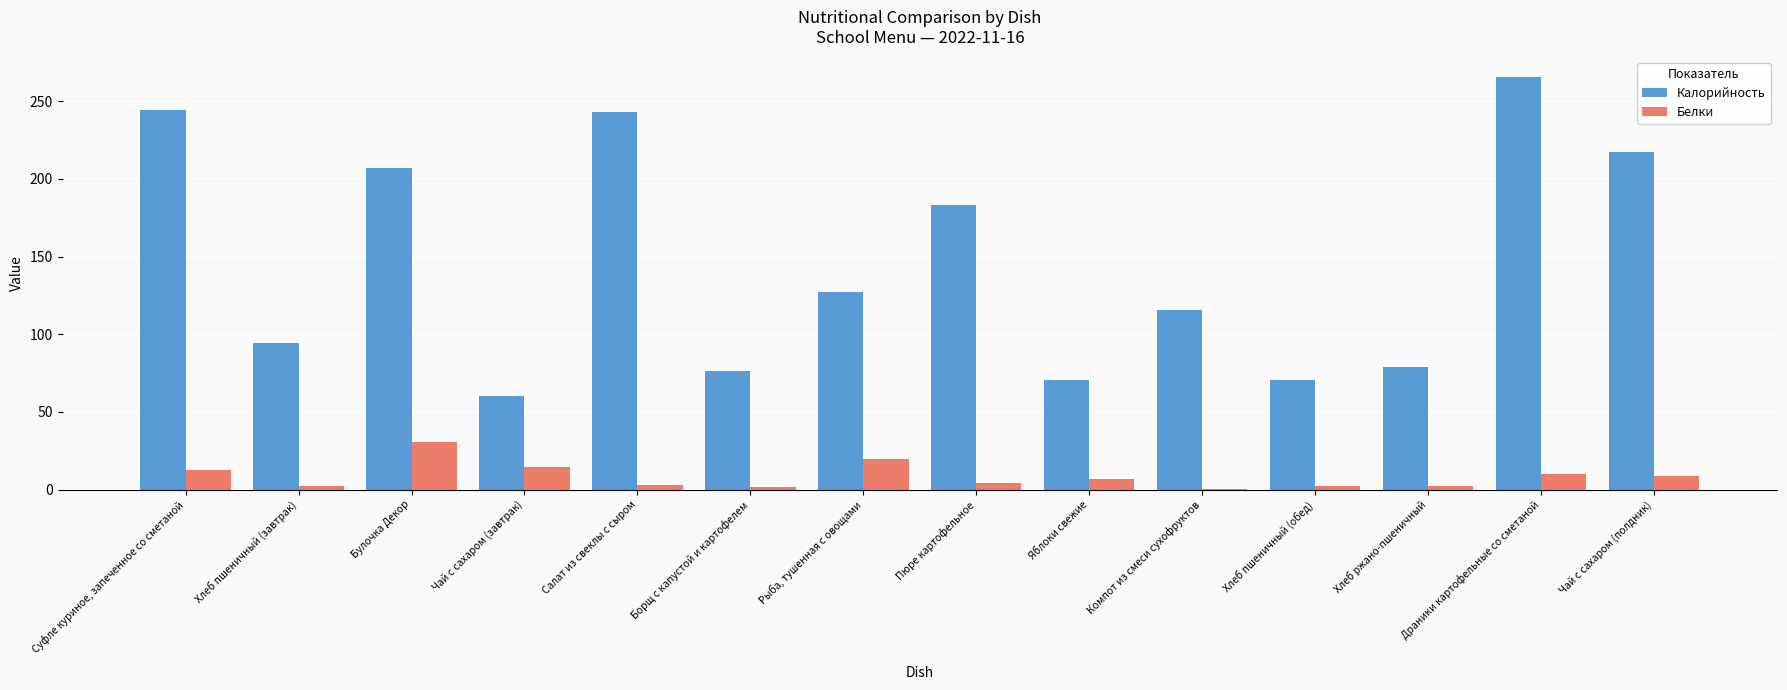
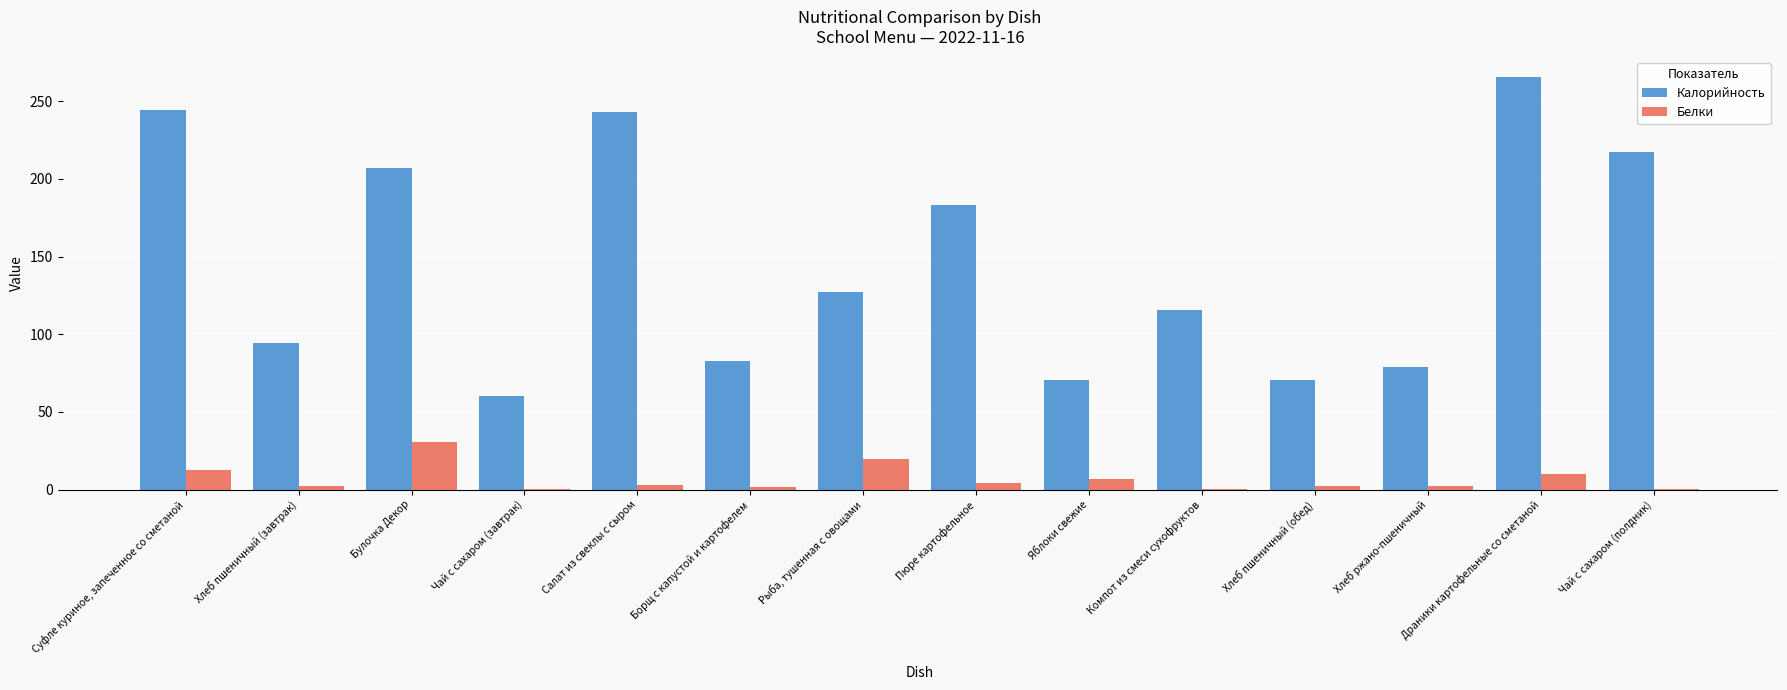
  {
    "Калорийность": {
      "Суфле куриное, запеченное со сметаной": 245,
      "Хлеб пшеничный (завтрак)": 94,
      "Булочка Декор": 207,
      "Чай с сахаром (завтрак)": 60,
      "Салат из свеклы с сыром": 243,
-     "Борщ с капустой и картофелем": 76,
+     "Борщ с капустой и картофелем": 83,
      "Рыба, тушенная с овощами": 127,
      "Пюре картофельное": 183,
      "Яблоки свежие": 71,
      "Компот из смеси сухофруктов": 115,
      "Хлеб пшеничный (обед)": 71,
      "Хлеб ржано-пшеничный": 79,
      "Драники картофельные со сметаной": 266,
      "Чай с сахаром (полдник)": 218
    },
    "Белки": {
      "Суфле куриное, запеченное со сметаной": 12,
      "Хлеб пшеничный (завтрак)": 2,
      "Булочка Декор": 31,
-     "Чай с сахаром (завтрак)": 15,
+     "Чай с сахаром (завтрак)": 0,
      "Салат из свеклы с сыром": 3,
      "Рыба, тушенная с овощами": 20,
      "Пюре картофельное": 4,
      "Яблоки свежие": 7,
      "Хлеб пшеничный (обед)": 2,
      "Хлеб ржано-пшеничный": 3,
      "Драники картофельные со сметаной": 10,
-     "Чай с сахаром (полдник)": 9
+     "Чай с сахаром (полдник)": 0
    }
  }
